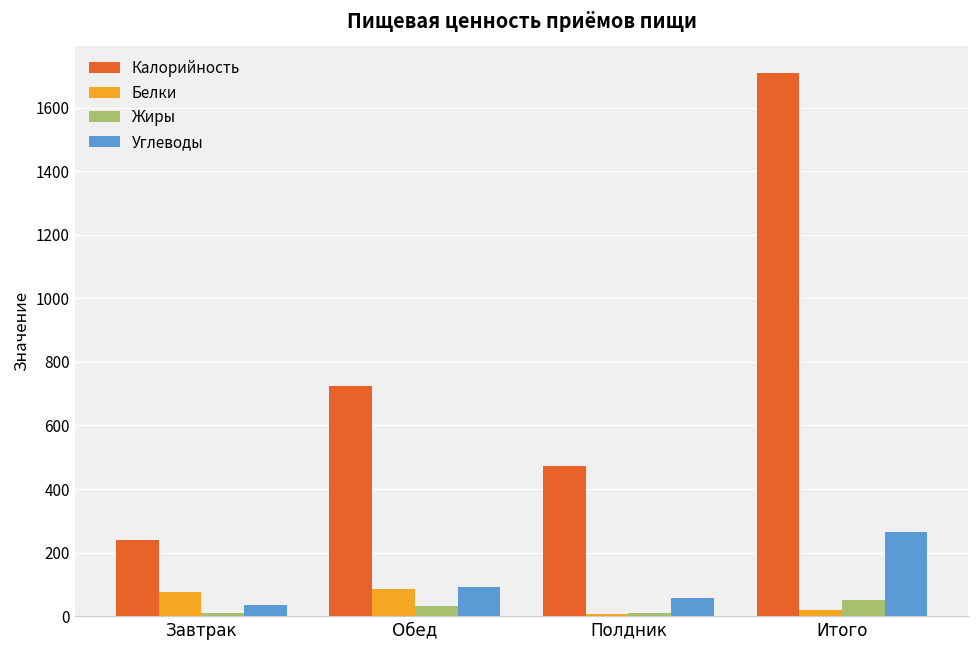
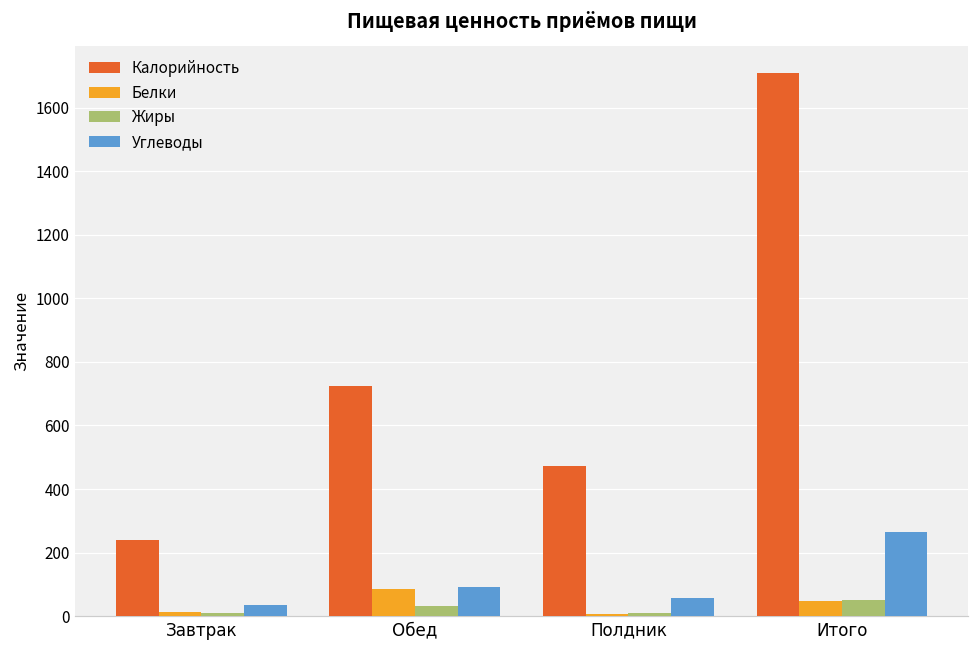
  {
    "Калорийность": {
      "Завтрак": 240,
      "Обед": 720,
      "Полдник": 470,
      "Итого": 1710
    },
    "Белки": {
-     "Завтрак": 80,
+     "Завтрак": 10,
      "Обед": 80,
-     "Итого": 20
+     "Итого": 50
    },
    "Жиры": {
      "Завтрак": 10,
      "Обед": 30,
      "Полдник": 10,
      "Итого": 50
    },
    "Углеводы": {
      "Завтрак": 30,
      "Обед": 90,
      "Полдник": 60,
      "Итого": 260
    }
  }
